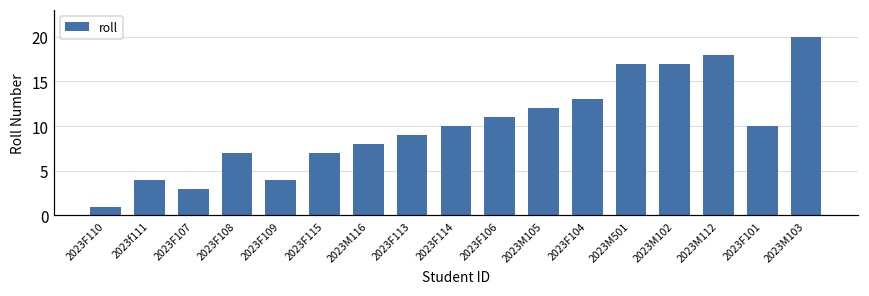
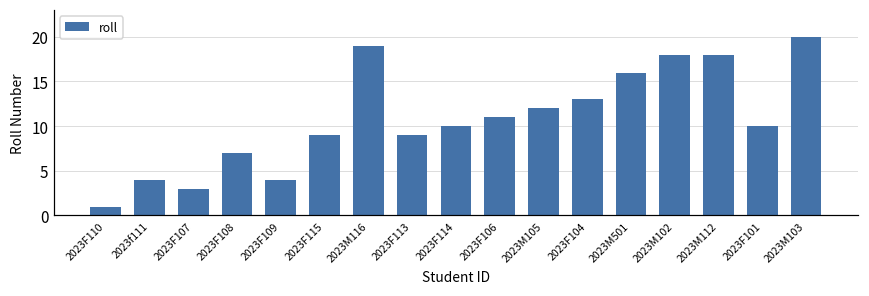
  {
    "2023F110": 1,
    "2023f111": 4,
    "2023F107": 3,
    "2023F108": 7,
    "2023F109": 4,
-   "2023F115": 7,
-   "2023M116": 8,
+   "2023F115": 9,
+   "2023M116": 19,
    "2023F113": 9,
    "2023F114": 10,
    "2023F106": 11,
    "2023M105": 12,
    "2023F104": 13,
-   "2023M501": 17,
-   "2023M102": 17,
+   "2023M501": 16,
+   "2023M102": 18,
    "2023M112": 18,
    "2023F101": 10,
    "2023M103": 20
  }
